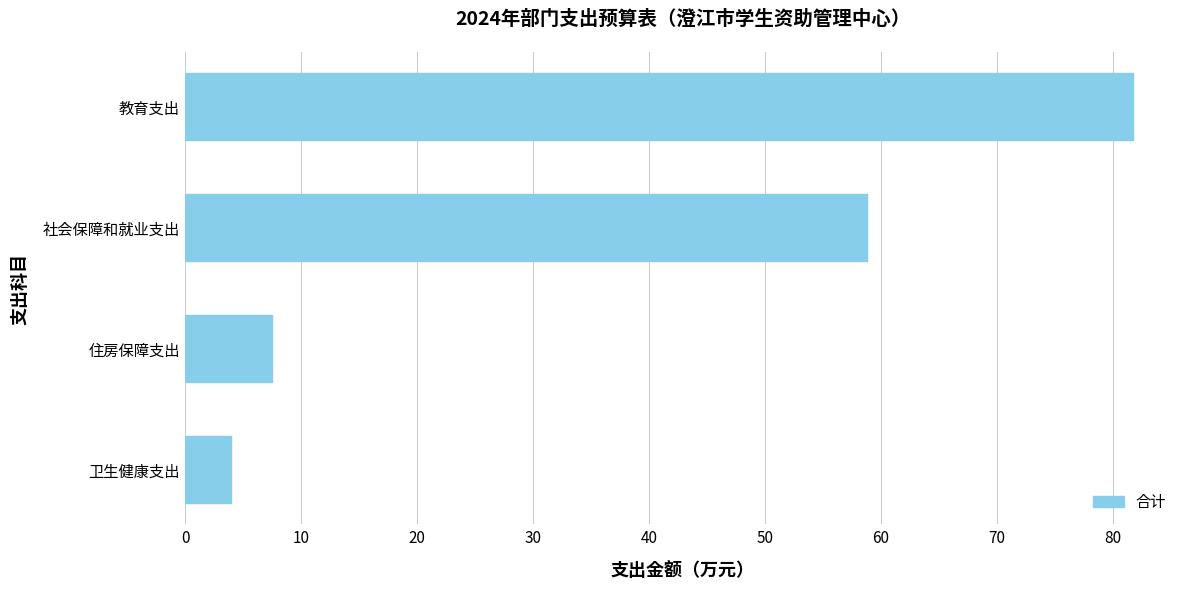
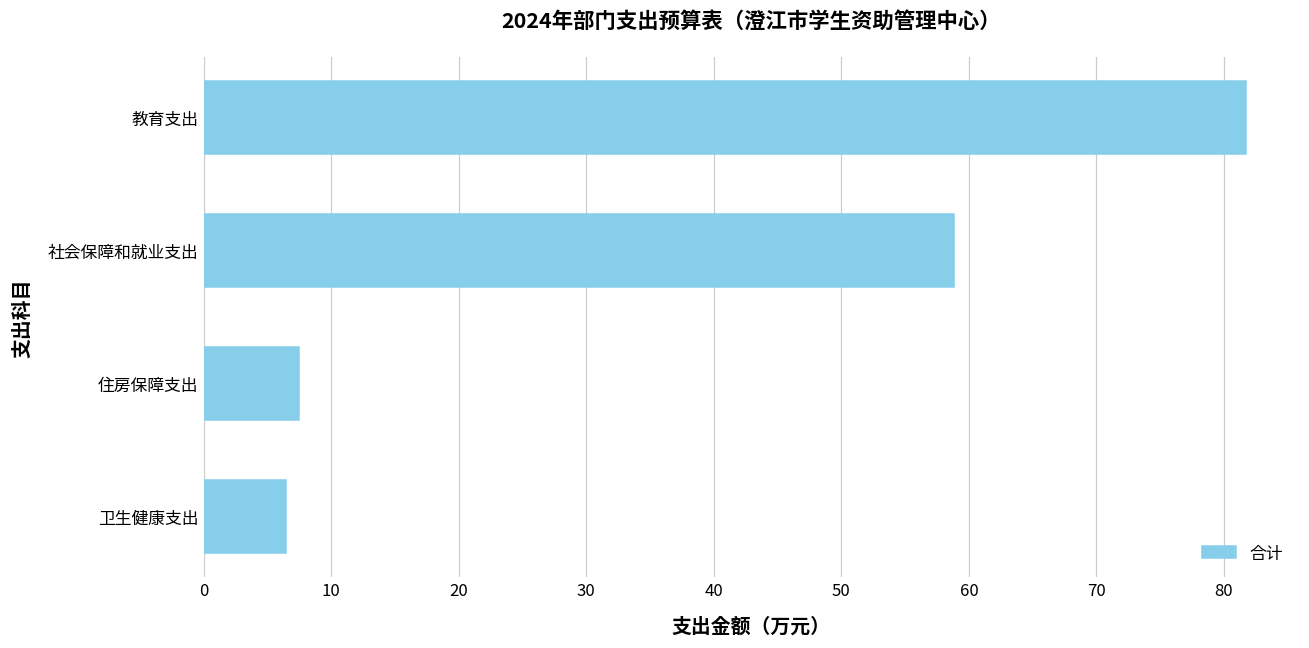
  {
    "教育支出": 81.7,
    "社会保障和就业支出": 58.8,
    "住房保障支出": 7.5,
-   "卫生健康支出": 4.0
+   "卫生健康支出": 6.5
  }
